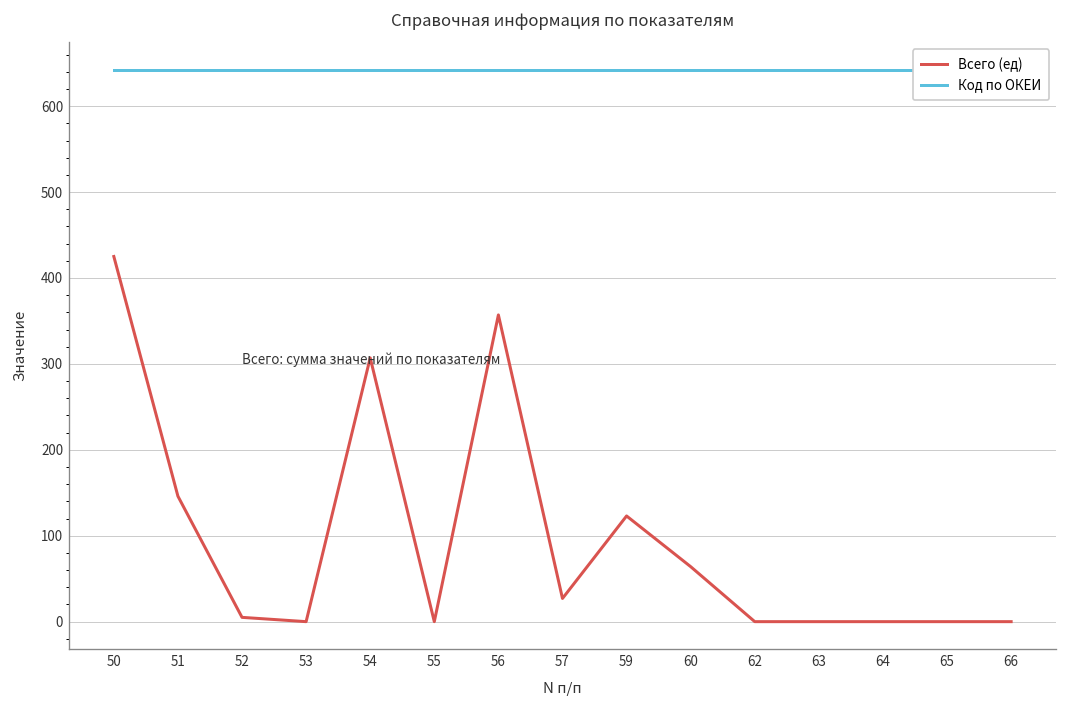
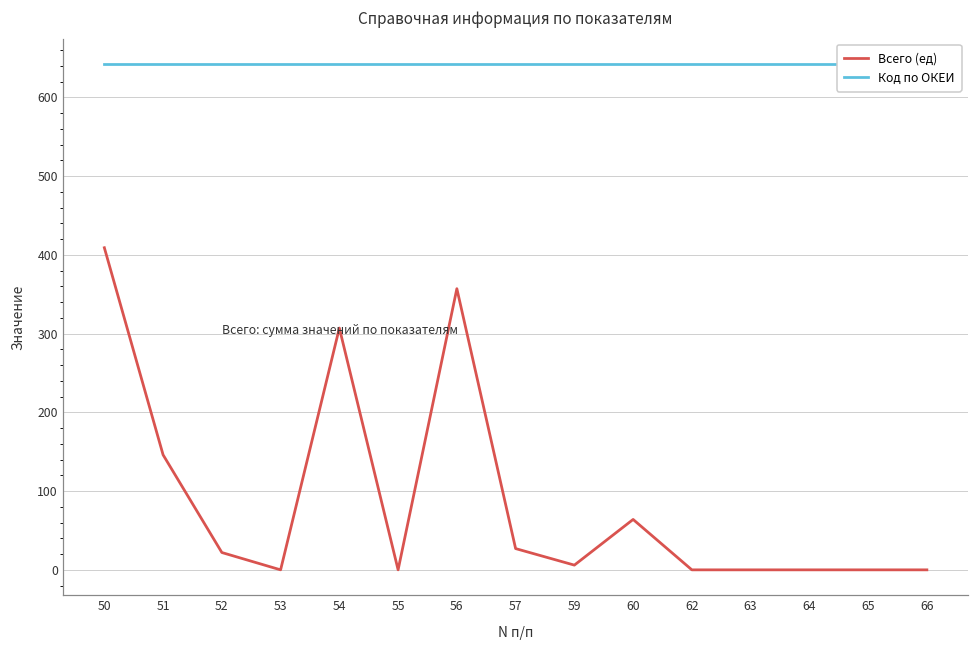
  {
    "Всего (ед)": {
-     "50": 430,
+     "50": 410,
      "51": 150,
-     "52": 10,
+     "52": 20,
      "53": 0,
      "54": 310,
      "55": 0,
      "56": 360,
      "57": 30,
-     "59": 120,
+     "59": 10,
      "60": 60,
      "62": 0,
      "63": 0,
      "64": 0,
      "65": 0,
      "66": 0
    },
    "Код по ОКЕИ": {
      "50": 640,
      "51": 640,
      "52": 640,
      "53": 640,
      "54": 640,
      "55": 640,
      "56": 640,
      "57": 640,
      "59": 640,
      "60": 640,
      "62": 640,
      "63": 640,
      "64": 640
    }
  }
